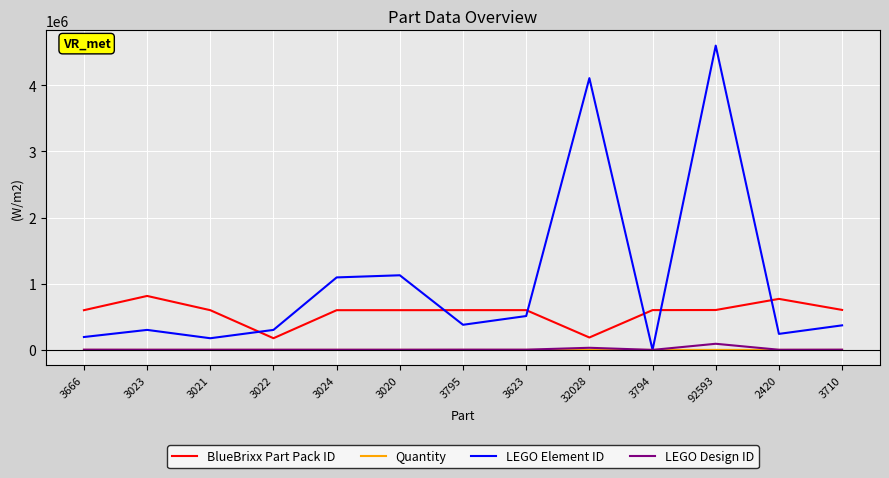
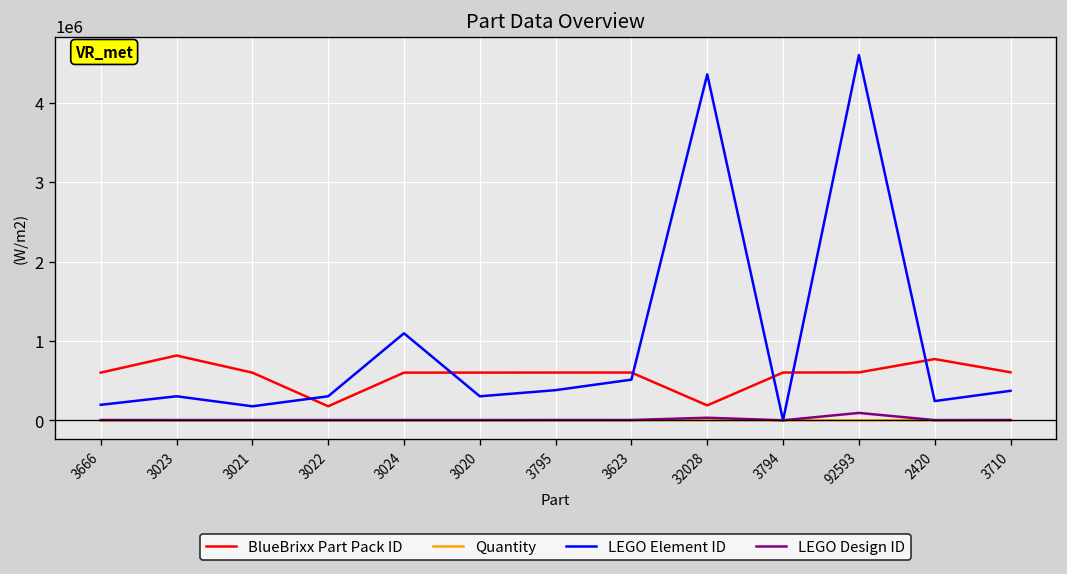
  {
    "BlueBrixx Part Pack ID": {
      "3666": 600000,
      "3023": 800000,
      "3021": 600000,
      "3022": 200000,
      "3024": 600000,
      "3020": 600000,
      "3795": 600000,
      "3623": 600000,
      "32028": 200000,
      "3794": 600000,
      "92593": 600000,
      "2420": 800000,
      "3710": 600000
    },
    "Quantity": {
      "92593": 0
    },
    "LEGO Element ID": {
      "3666": 200000,
      "3023": 300000,
      "3021": 200000,
      "3022": 300000,
      "3024": 1100000,
-     "3020": 1100000,
+     "3020": 300000,
      "3795": 400000,
      "3623": 500000,
-     "32028": 4100000,
+     "32028": 4400000,
      "92593": 4600000,
      "2420": 200000,
      "3710": 400000
    },
    "LEGO Design ID": {
      "92593": 100000
    }
  }
